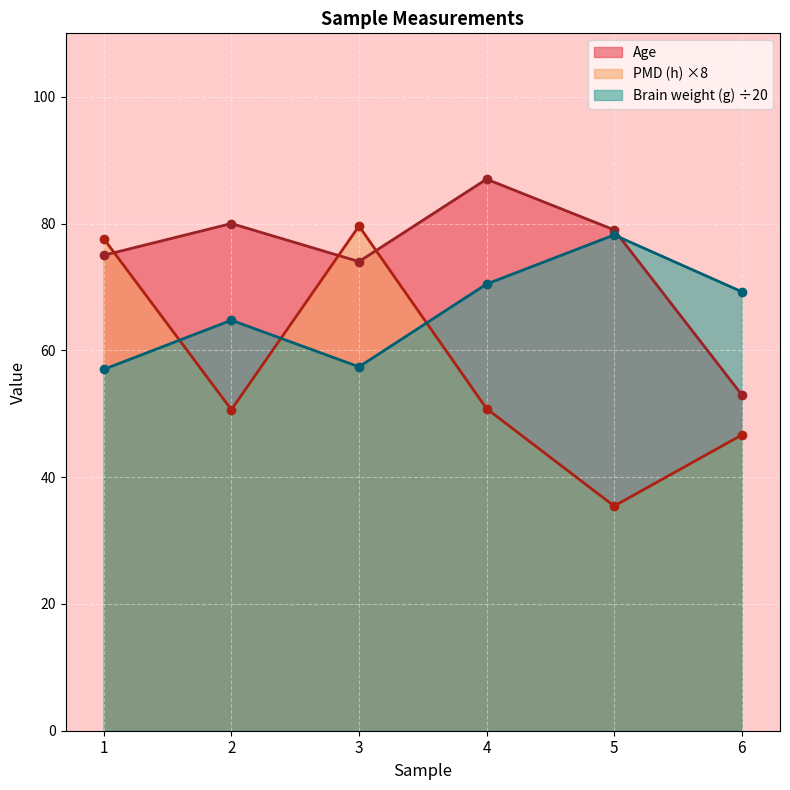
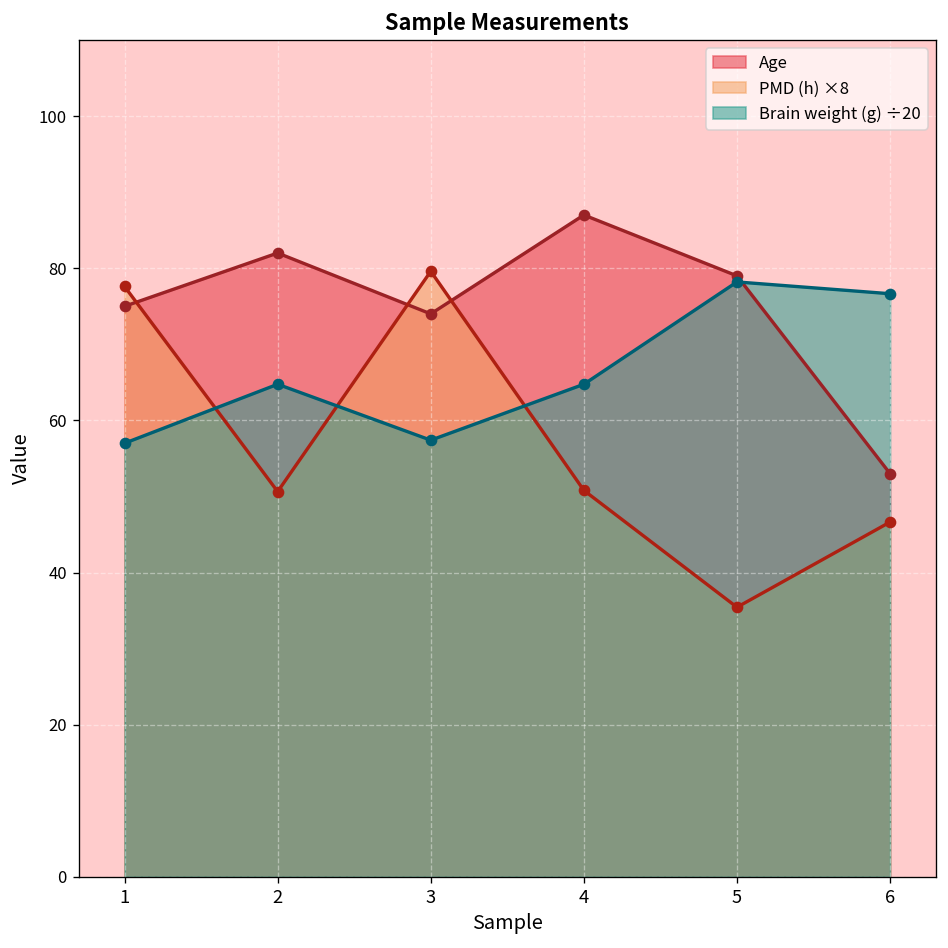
  {
    "Age": {
      "1": 75,
-     "2": 80,
+     "2": 82,
      "3": 74,
      "4": 87,
      "5": 79,
      "6": 53
    },
    "PMD (h) ×8": {
      "1": 78,
      "2": 51,
      "3": 80,
      "4": 51,
      "5": 35,
      "6": 47
    },
    "Brain weight (g) ÷20": {
      "1": 57,
      "2": 65,
      "3": 57,
-     "4": 70,
+     "4": 65,
      "5": 78,
-     "6": 69
+     "6": 77
    }
  }
